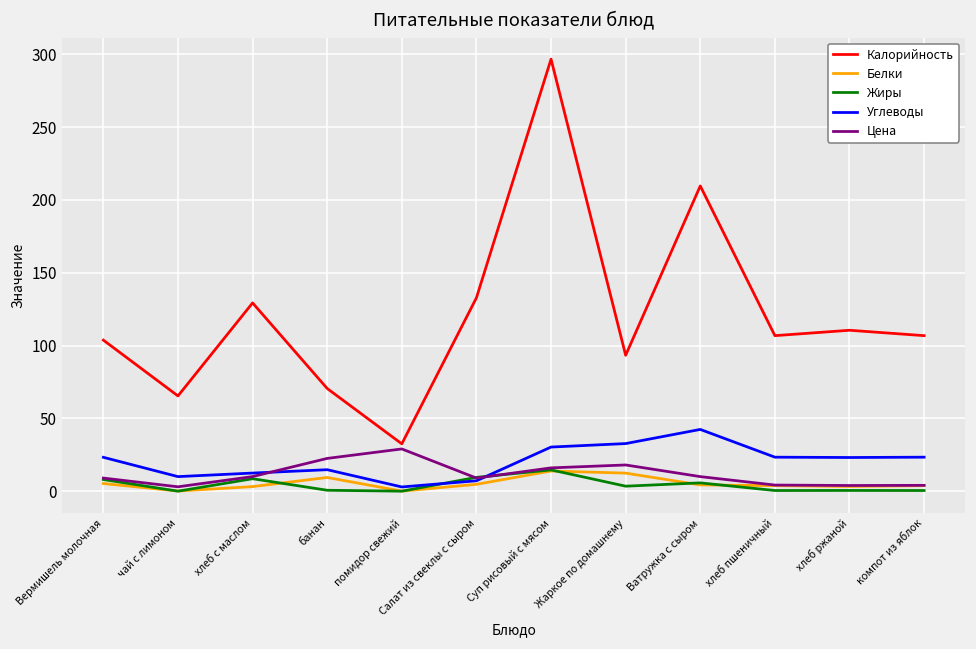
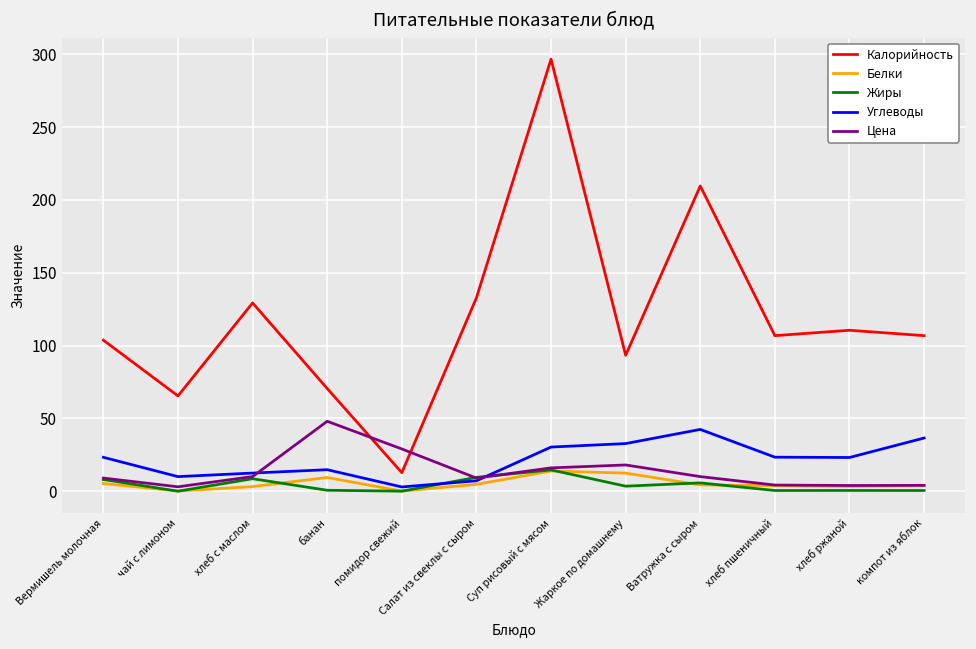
  {
    "Калорийность": {
      "Вермишель молочная": 104,
      "чай с лимоном": 65,
      "хлеб с маслом": 129,
      "банан": 71,
-     "помидор свежий": 33,
+     "помидор свежий": 13,
      "Салат из свеклы с сыром": 133,
      "Суп рисовый с мясом": 297,
      "Жаркое по домашнему": 93,
      "Ватружка с сыром": 210,
      "хлеб пшеничный": 107,
      "хлеб ржаной": 111,
      "компот из яблок": 107
    },
    "Белки": {
      "Вермишель молочная": 5,
      "хлеб с маслом": 3,
      "банан": 9,
      "Салат из свеклы с сыром": 5,
      "Жаркое по домашнему": 12
    },
    "Жиры": {
      "банан": 1,
      "Жаркое по домашнему": 3,
      "хлеб пшеничный": 0,
      "хлеб ржаной": 1,
      "компот из яблок": 0
    },
    "Углеводы": {
      "Вермишель молочная": 23,
      "чай с лимоном": 10,
      "хлеб с маслом": 12,
      "банан": 15,
      "помидор свежий": 3,
      "Суп рисовый с мясом": 30,
      "Жаркое по домашнему": 33,
      "Ватружка с сыром": 42,
      "хлеб пшеничный": 23,
      "хлеб ржаной": 23,
-     "компот из яблок": 23
+     "компот из яблок": 37
    },
    "Цена": {
      "чай с лимоном": 3,
-     "банан": 23,
+     "банан": 48,
      "помидор свежий": 29,
      "Жаркое по домашнему": 18,
      "Ватружка с сыром": 10
    }
  }
